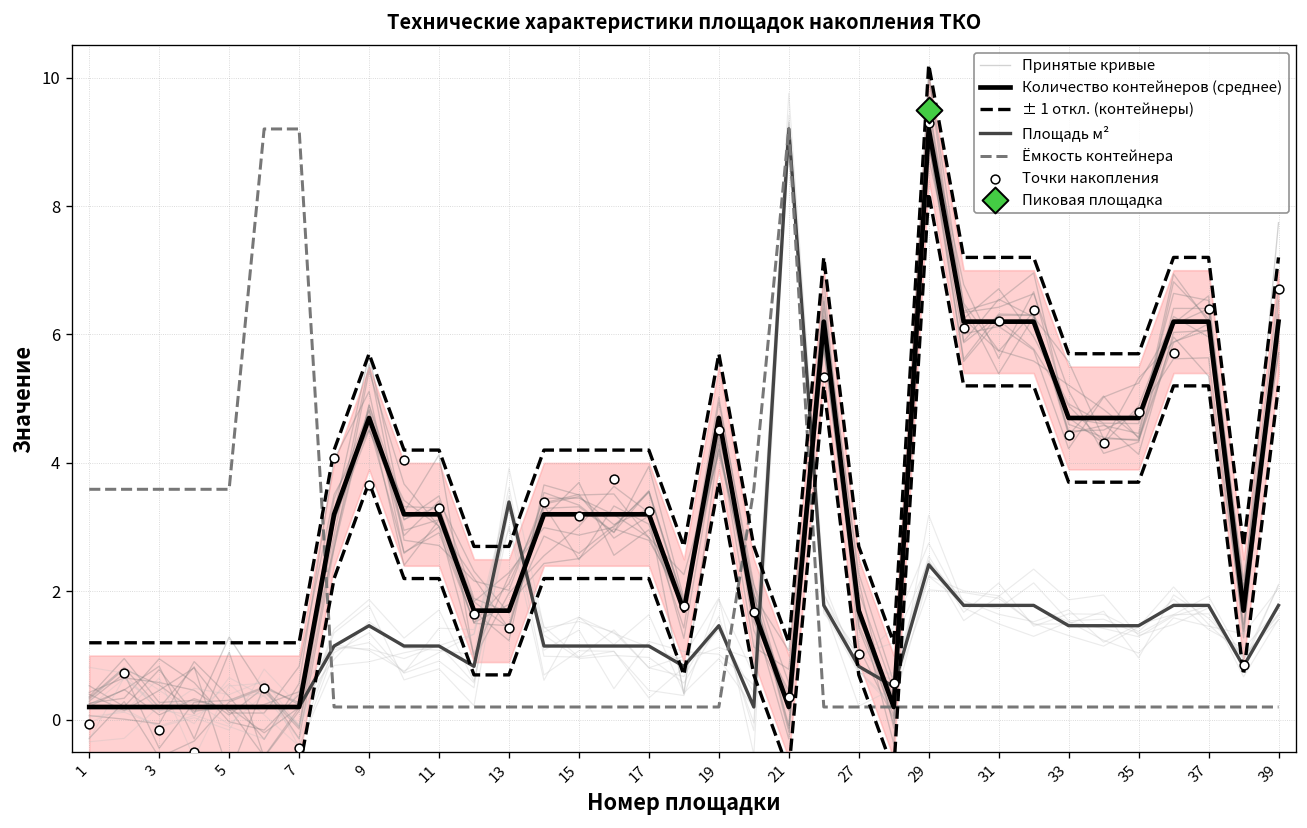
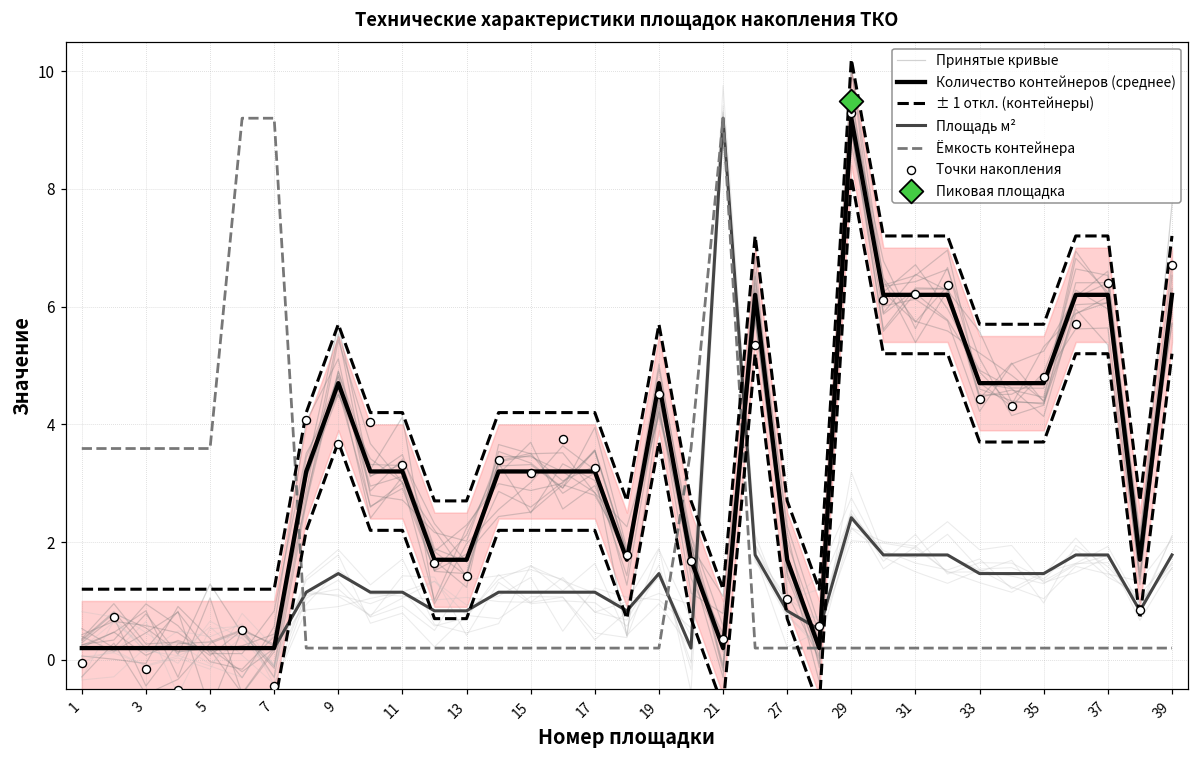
  {
    "Площадь м²": {
      "9": 1.5,
-     "13": 3.4,
+     "13": 0.8,
      "15": 1.1,
      "27": 0.8,
      "29": 2.4,
      "39": 1.8
    }
  }
